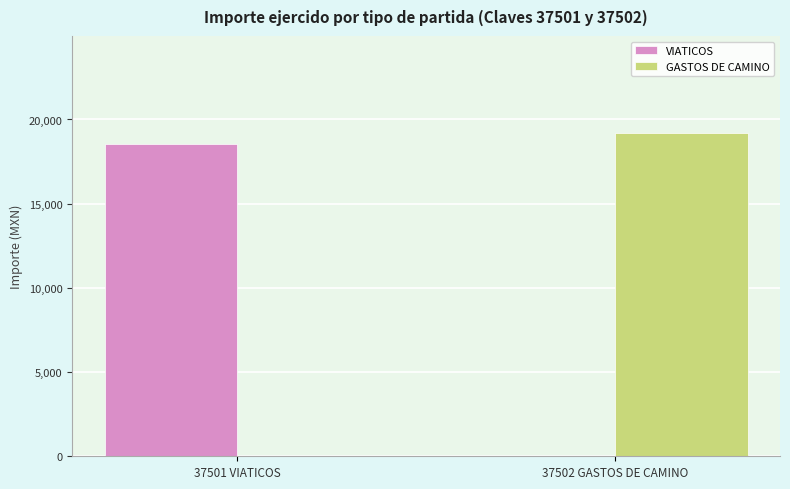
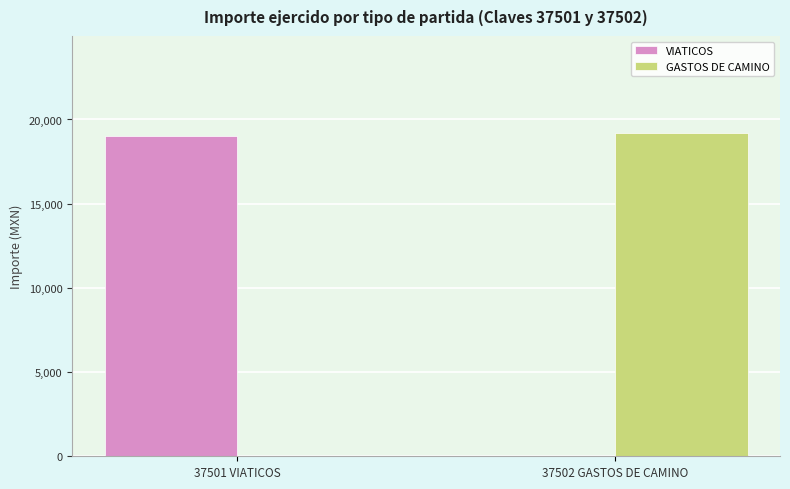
  {
    "VIATICOS": {
-     "37501 VIATICOS": "18,500",
+     "37501 VIATICOS": "19,000",
      "37502 GASTOS DE CAMINO": "0"
    },
    "GASTOS DE CAMINO": {
      "37501 VIATICOS": "0",
      "37502 GASTOS DE CAMINO": "19,200"
    }
  }
